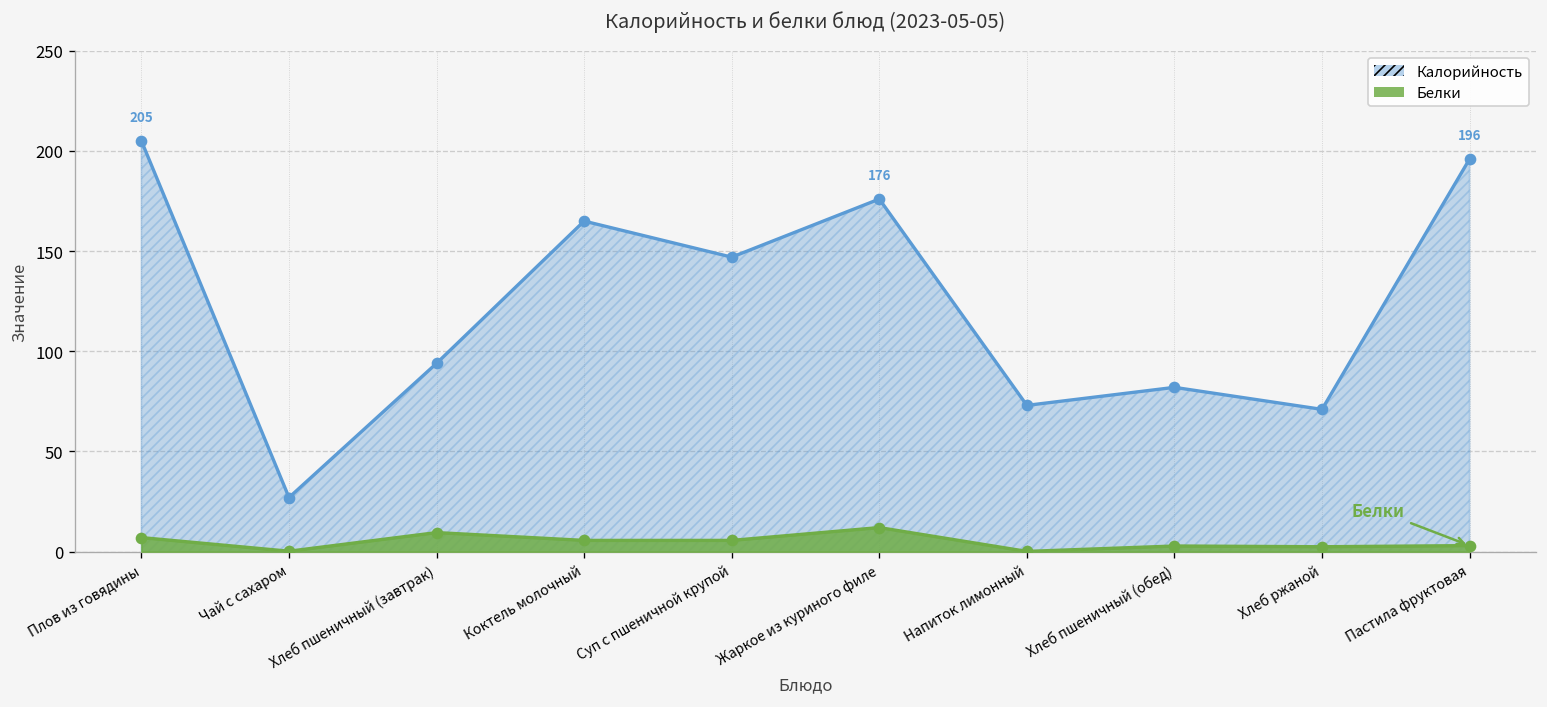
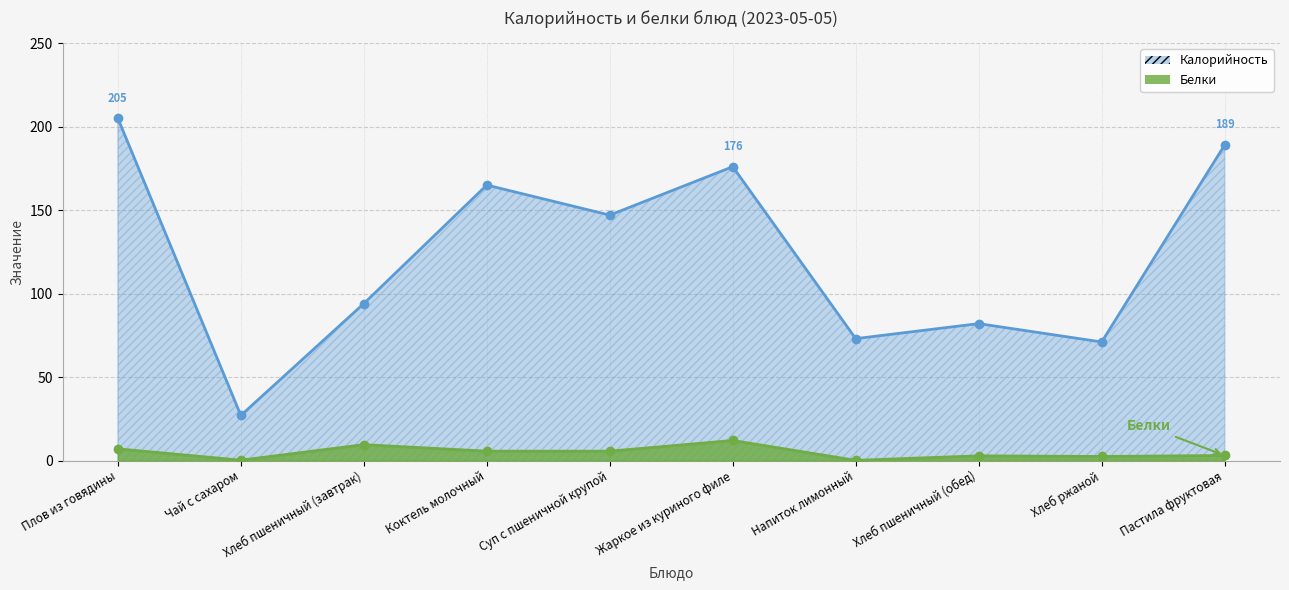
  {
    "Калорийность": {
      "Плов из говядины": 205,
      "Жаркое из куриного филе": 176,
-     "Пастила фруктовая": 196
+     "Пастила фруктовая": 189
    },
    "Белки": {
      "Плов из говядины": 7,
      "Чай с сахаром": 0,
      "Хлеб пшеничный (завтрак)": 10,
      "Коктель молочный": 6,
      "Суп с пшеничной крупой": 6,
      "Жаркое из куриного филе": 12,
      "Напиток лимонный": 0,
      "Хлеб пшеничный (обед)": 3,
      "Хлеб ржаной": 2,
      "Пастила фруктовая": 3
    }
  }
